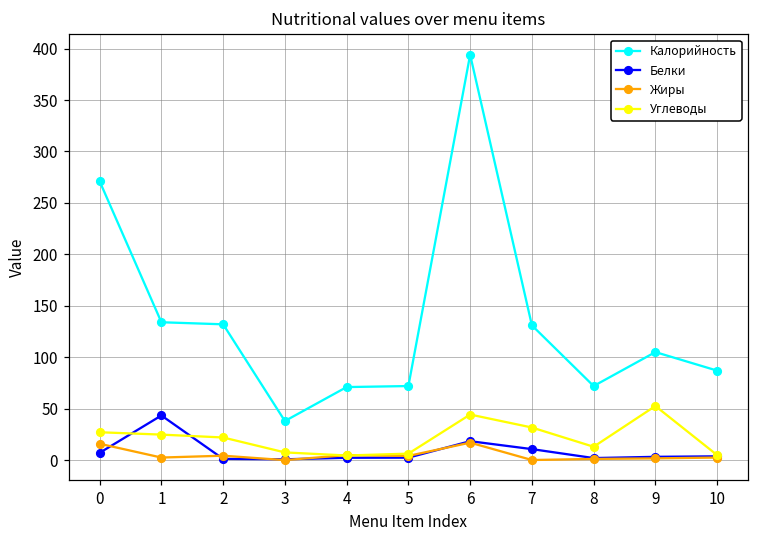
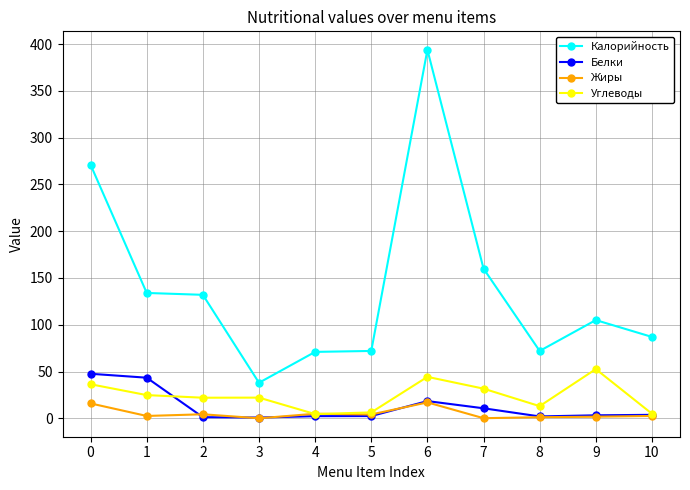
  {
    "Калорийность": {
      "0": 270,
      "1": 130,
      "2": 130,
      "3": 40,
      "4": 70,
      "5": 70,
      "6": 390,
-     "7": 130,
+     "7": 160,
      "8": 70,
      "9": 110,
      "10": 90
    },
    "Белки": {
-     "0": 10,
+     "0": 50,
      "1": 40,
      "2": 0,
      "7": 10
    },
    "Жиры": {
      "0": 20,
      "1": 0,
      "2": 0,
      "7": 0
    },
    "Углеводы": {
-     "0": 30,
+     "0": 40,
      "1": 20,
      "2": 20,
-     "3": 10,
+     "3": 20,
      "6": 40,
      "7": 30,
      "8": 10,
      "9": 50
    }
  }
